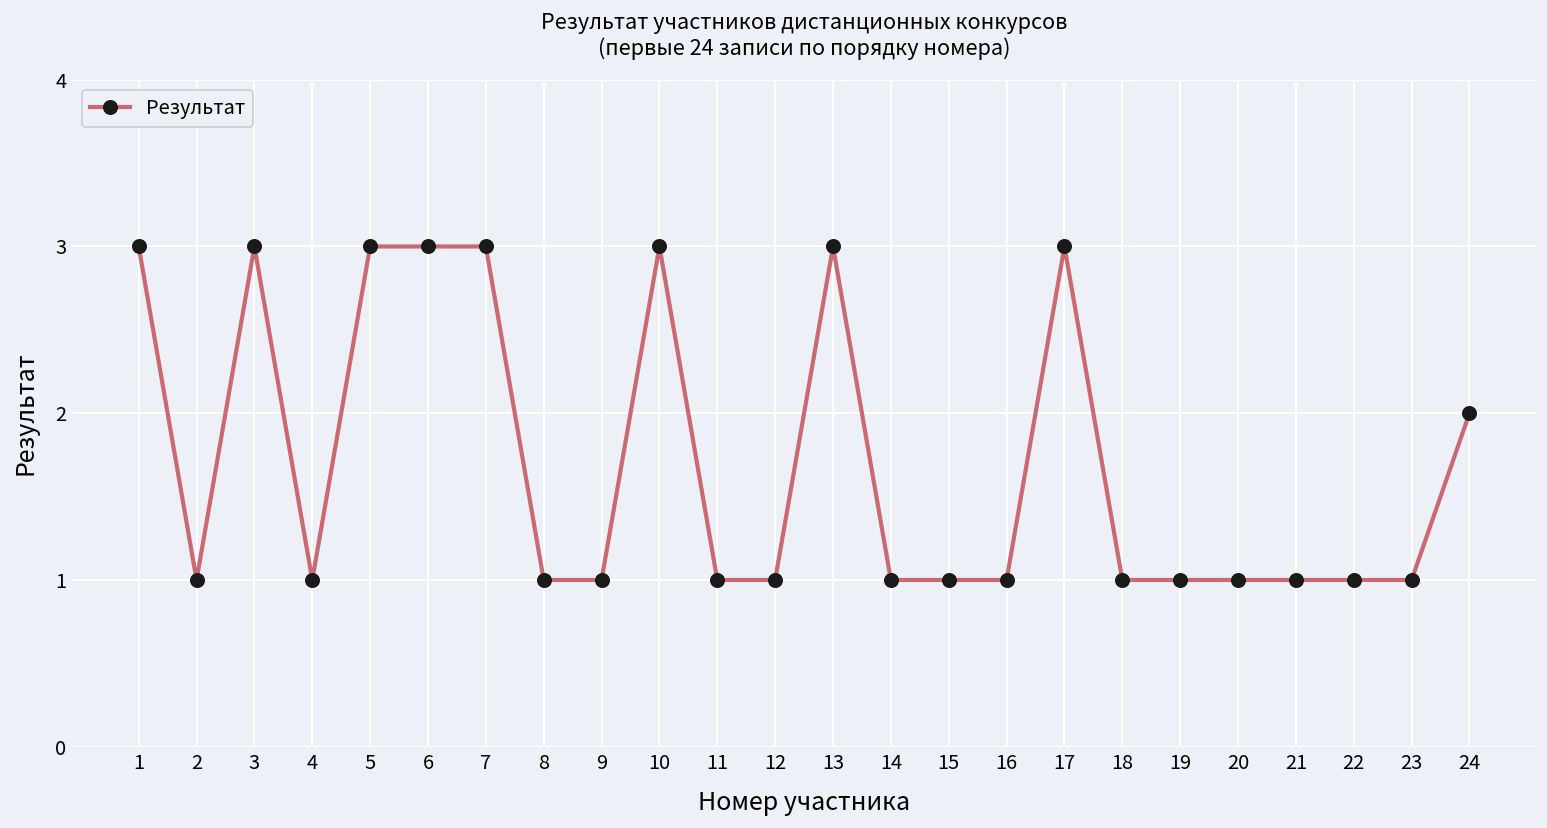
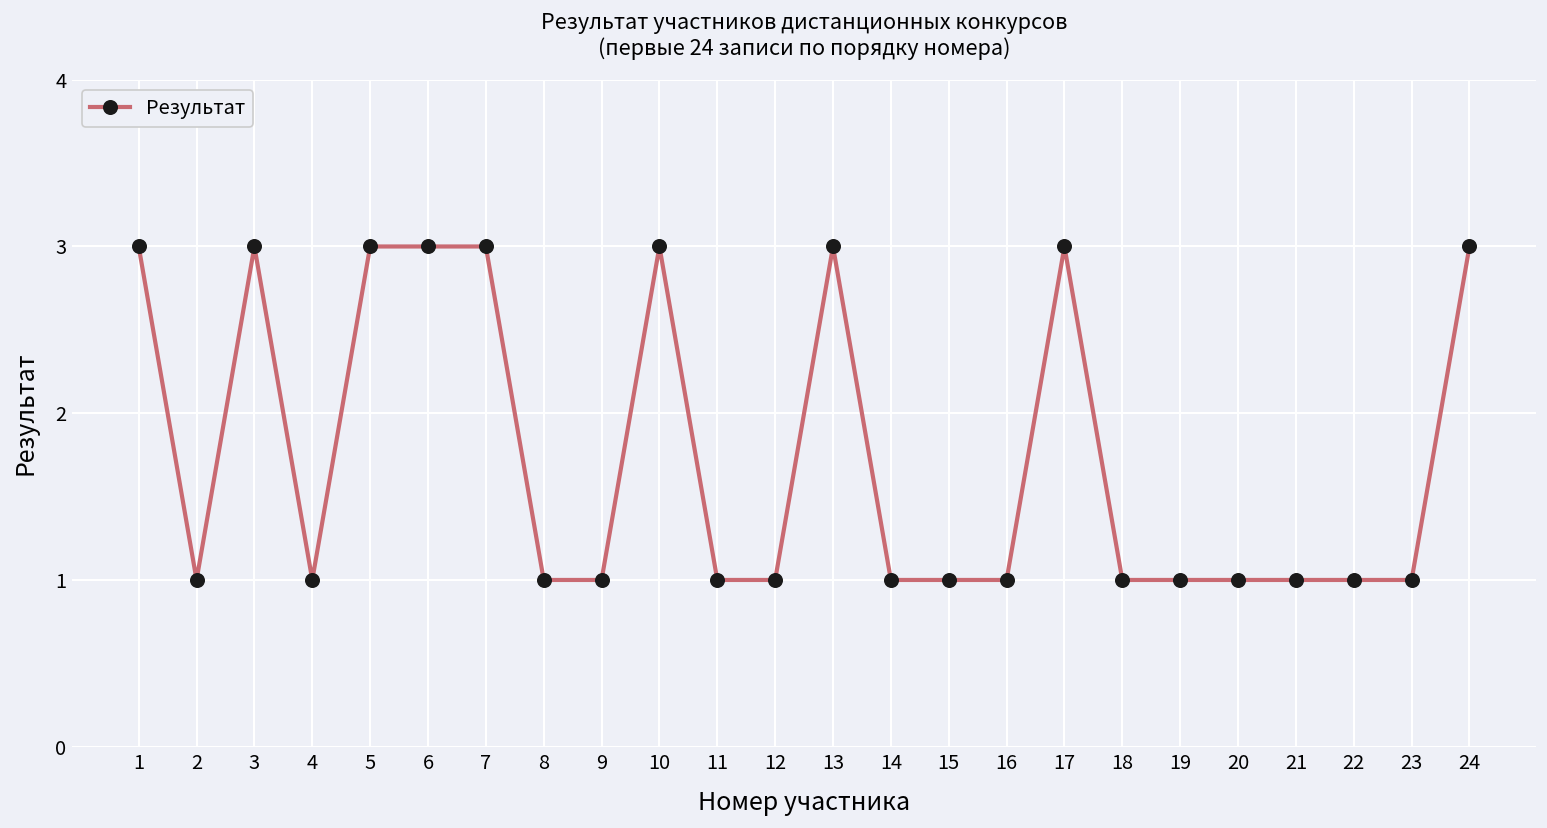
  {
    "1": 3,
    "2": 1,
    "3": 3,
    "4": 1,
    "5": 3,
    "6": 3,
    "7": 3,
    "8": 1,
    "9": 1,
    "10": 3,
    "11": 1,
    "12": 1,
    "13": 3,
    "14": 1,
    "15": 1,
    "16": 1,
    "17": 3,
    "18": 1,
    "19": 1,
    "20": 1,
    "21": 1,
    "22": 1,
    "23": 1,
-   "24": 2
+   "24": 3
  }
